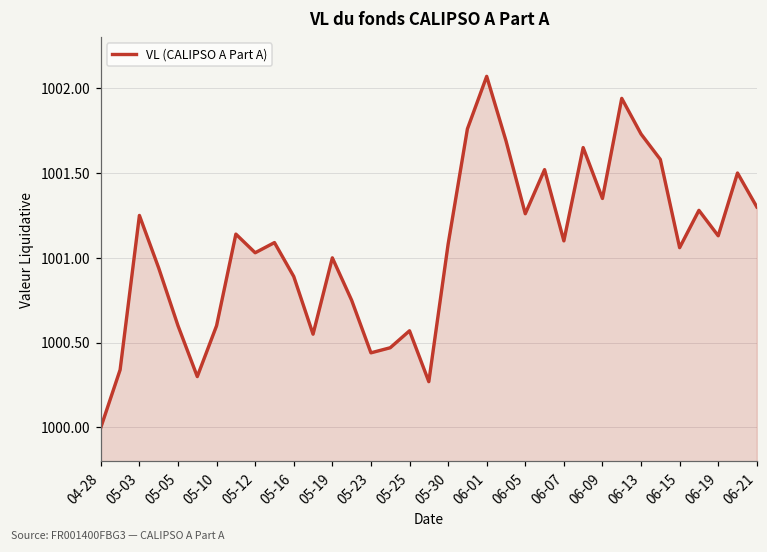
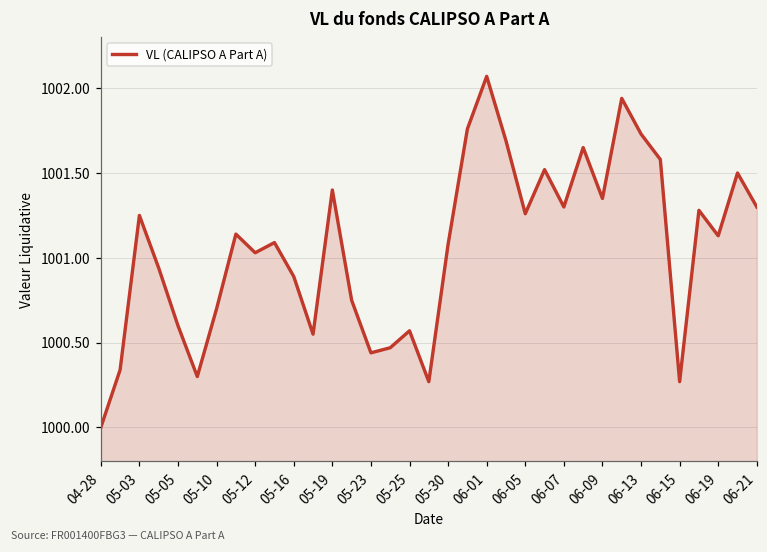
  {
    "04-28": 1000.00,
    "05-03": 1001.25,
    "05-05": 1000.60,
-   "05-10": 1000.6,
+   "05-10": 1000.7,
    "05-12": 1001.03,
    "05-16": 1000.89,
-   "05-19": 1001.0,
+   "05-19": 1001.4,
    "05-23": 1000.44,
    "05-25": 1000.57,
    "05-30": 1001.08,
    "06-01": 1002.07,
    "06-05": 1001.26,
-   "06-07": 1001.1,
+   "06-07": 1001.3,
    "06-09": 1001.35,
    "06-13": 1001.73,
-   "06-15": 1001.06,
+   "06-15": 1000.27,
    "06-19": 1001.13,
    "06-21": 1001.30
  }
